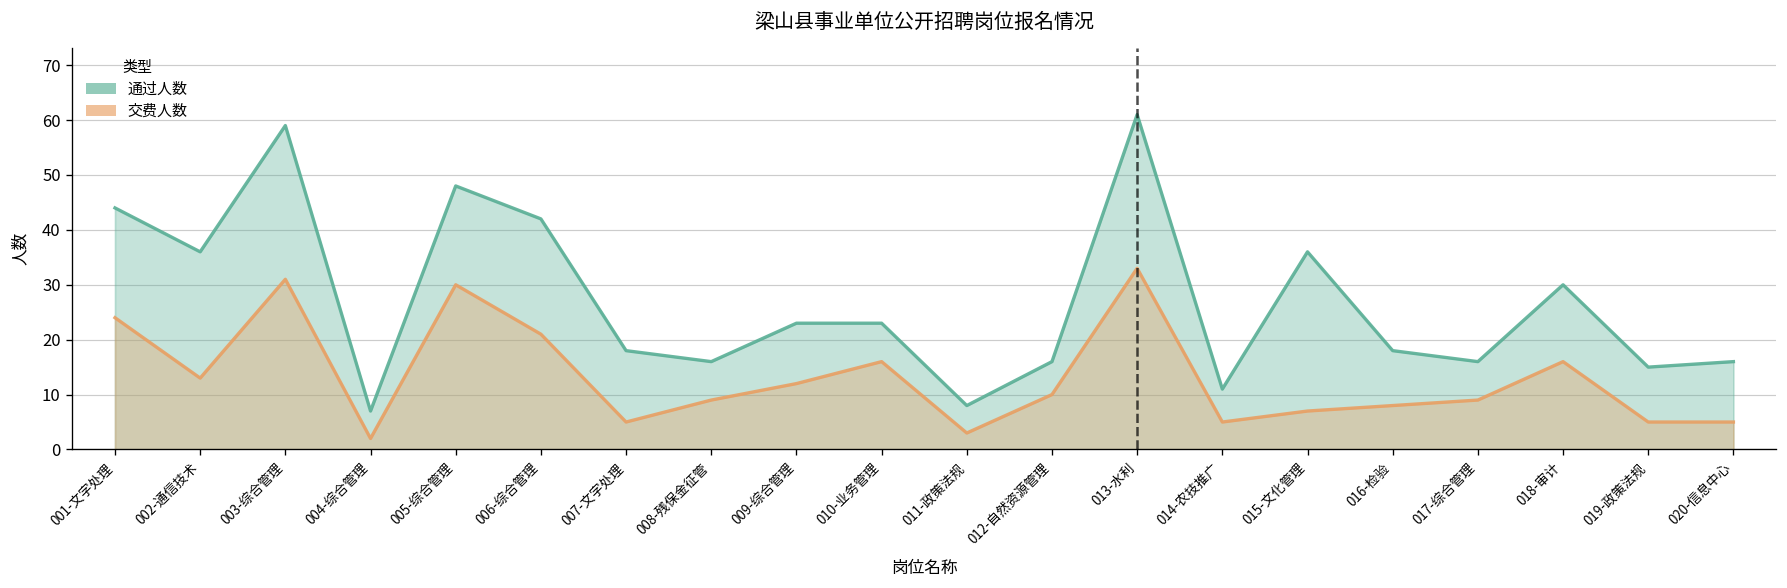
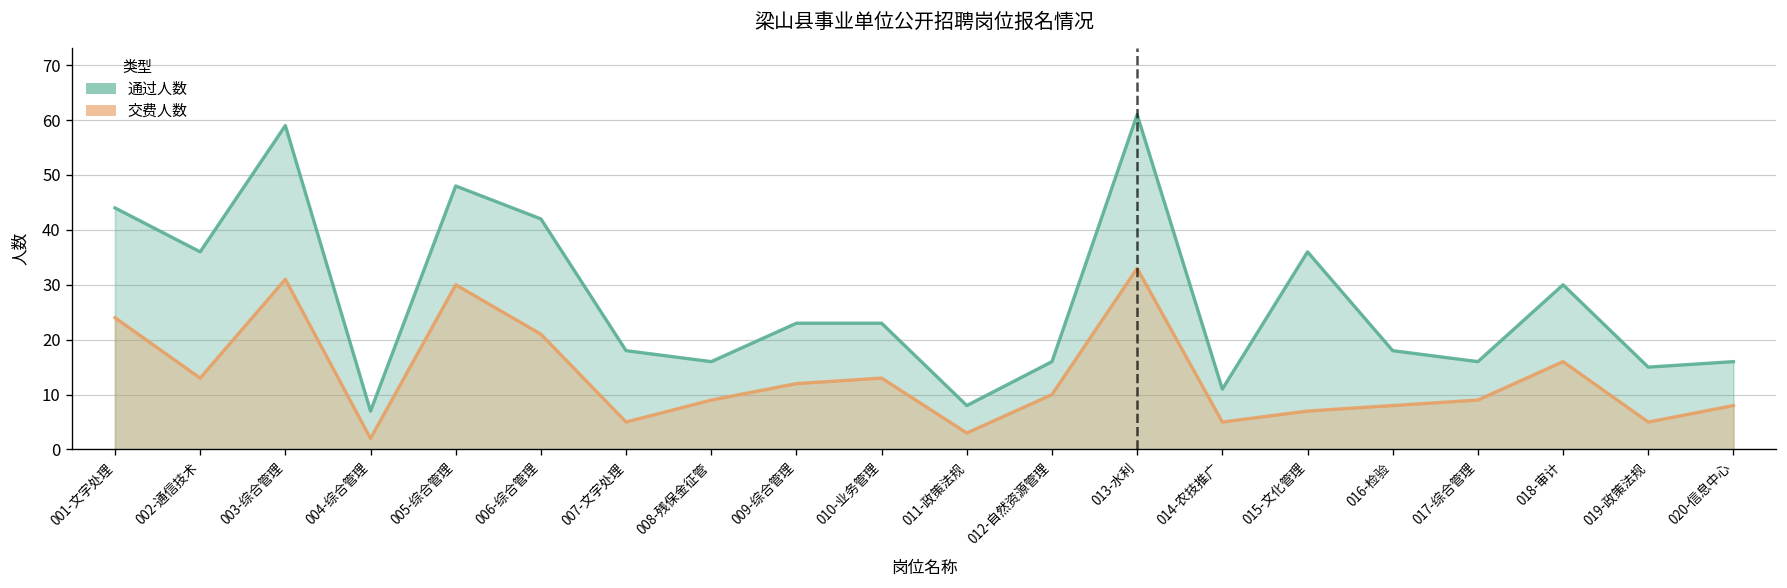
  {
    "通过人数": {
      "001-文字处理": 44,
      "002-通信技术": 36,
      "003-综合管理": 59,
      "004-综合管理": 7,
      "005-综合管理": 48,
      "006-综合管理": 42,
      "007-文字处理": 18,
      "008-残保金征管": 16,
      "009-综合管理": 23,
      "010-业务管理": 23,
      "011-政策法规": 8,
      "012-自然资源管理": 16,
      "013-水利": 61,
      "014-农技推广": 11,
      "015-文化管理": 36,
      "016-检验": 18,
      "017-综合管理": 16,
      "018-审计": 30,
      "019-政策法规": 15,
      "020-信息中心": 16
    },
    "交费人数": {
      "001-文字处理": 24,
      "002-通信技术": 13,
      "003-综合管理": 31,
      "004-综合管理": 2,
      "005-综合管理": 30,
      "006-综合管理": 21,
      "007-文字处理": 5,
      "008-残保金征管": 9,
      "009-综合管理": 12,
-     "010-业务管理": 16,
+     "010-业务管理": 13,
      "011-政策法规": 3,
      "012-自然资源管理": 10,
      "013-水利": 33,
      "014-农技推广": 5,
      "015-文化管理": 7,
      "016-检验": 8,
      "017-综合管理": 9,
      "018-审计": 16,
      "019-政策法规": 5,
-     "020-信息中心": 5
+     "020-信息中心": 8
    }
  }
